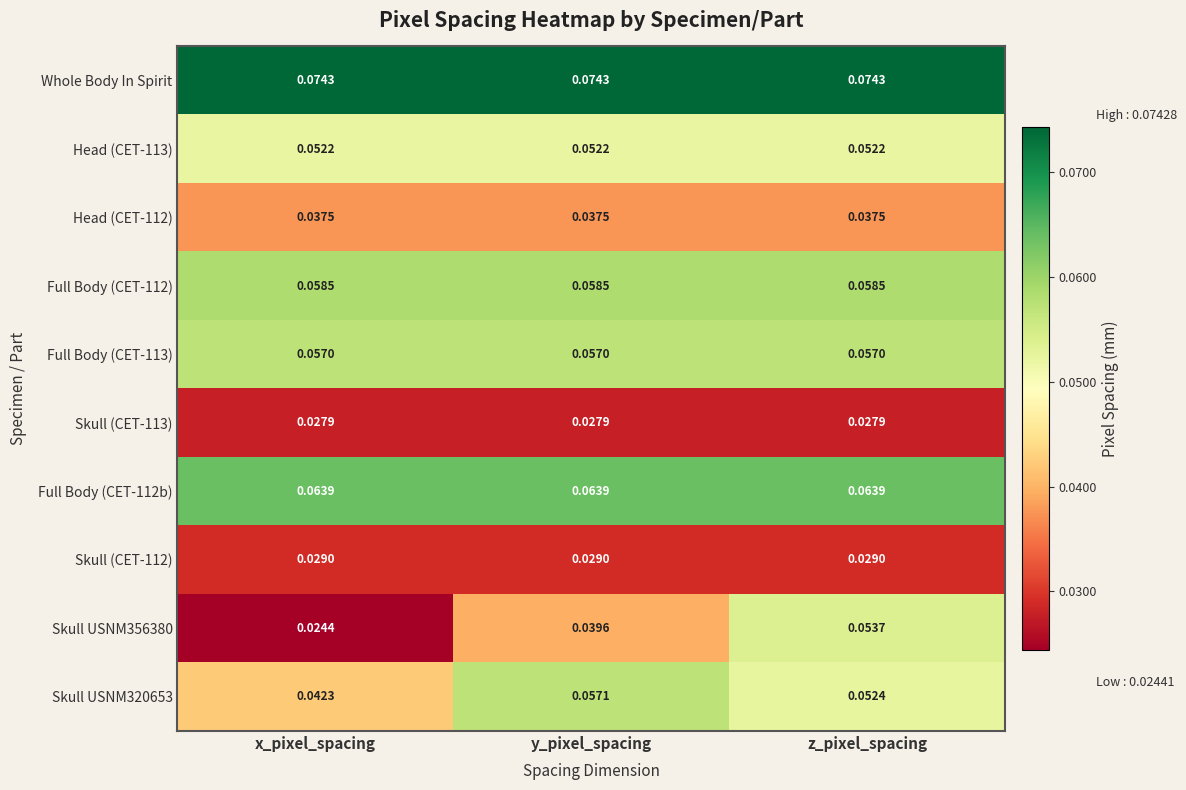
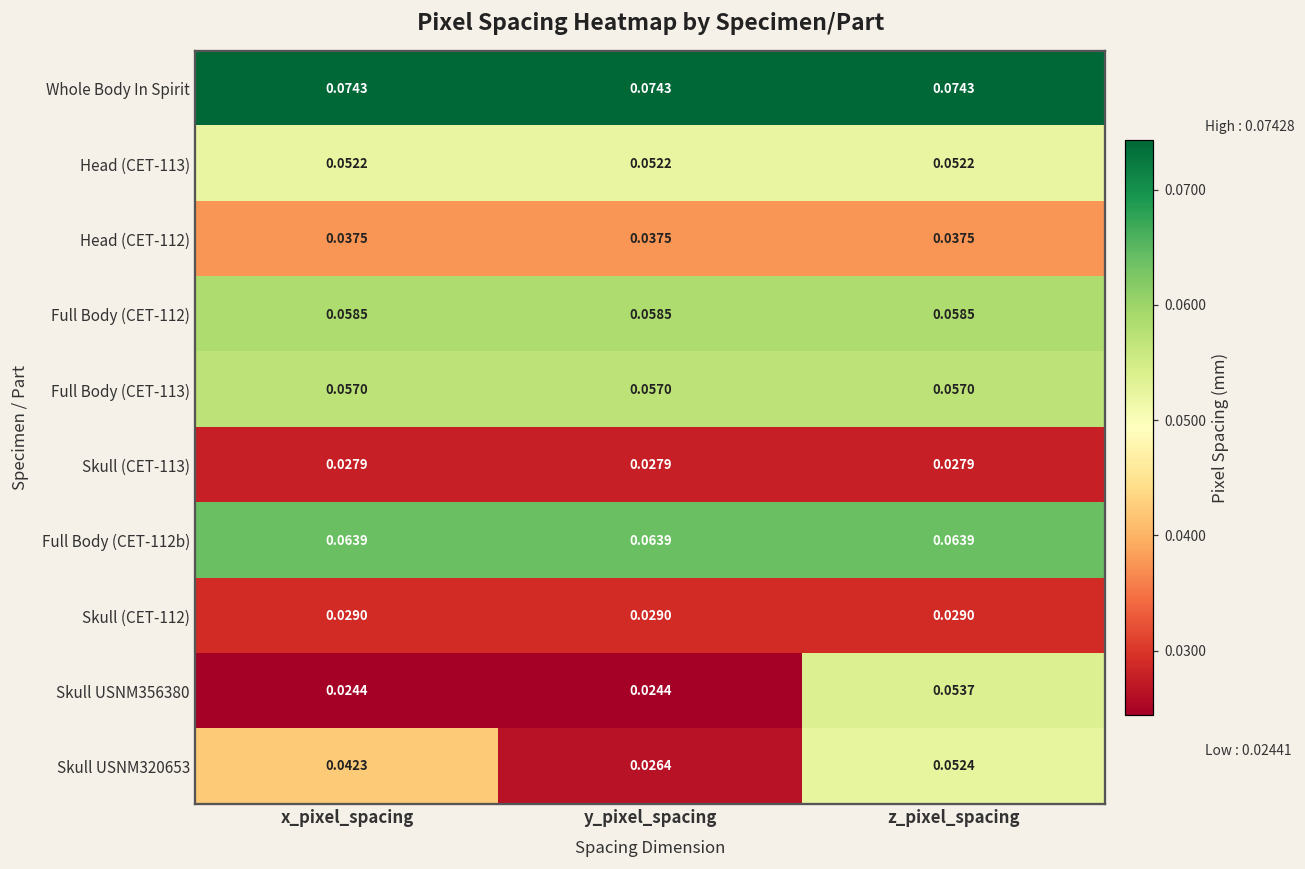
  {
    "Whole Body In Spirit": {
      "x_pixel_spacing": 0.0743,
      "y_pixel_spacing": 0.0743,
      "z_pixel_spacing": 0.0743
    },
    "Head (CET-113)": {
      "x_pixel_spacing": 0.0522,
      "y_pixel_spacing": 0.0522,
      "z_pixel_spacing": 0.0522
    },
    "Head (CET-112)": {
      "x_pixel_spacing": 0.0375,
      "y_pixel_spacing": 0.0375,
      "z_pixel_spacing": 0.0375
    },
    "Full Body (CET-112)": {
      "x_pixel_spacing": 0.0585,
      "y_pixel_spacing": 0.0585,
      "z_pixel_spacing": 0.0585
    },
    "Full Body (CET-113)": {
      "x_pixel_spacing": 0.0570,
      "y_pixel_spacing": 0.0570,
      "z_pixel_spacing": 0.0570
    },
    "Skull (CET-113)": {
      "x_pixel_spacing": 0.0279,
      "y_pixel_spacing": 0.0279,
      "z_pixel_spacing": 0.0279
    },
    "Full Body (CET-112b)": {
      "x_pixel_spacing": 0.0639,
      "y_pixel_spacing": 0.0639,
      "z_pixel_spacing": 0.0639
    },
    "Skull (CET-112)": {
      "x_pixel_spacing": 0.0290,
      "y_pixel_spacing": 0.0290,
      "z_pixel_spacing": 0.0290
    },
    "Skull USNM356380": {
      "x_pixel_spacing": 0.0244,
-     "y_pixel_spacing": 0.0396,
+     "y_pixel_spacing": 0.0244,
      "z_pixel_spacing": 0.0537
    },
    "Skull USNM320653": {
      "x_pixel_spacing": 0.0423,
-     "y_pixel_spacing": 0.0571,
+     "y_pixel_spacing": 0.0264,
      "z_pixel_spacing": 0.0524
    }
  }
